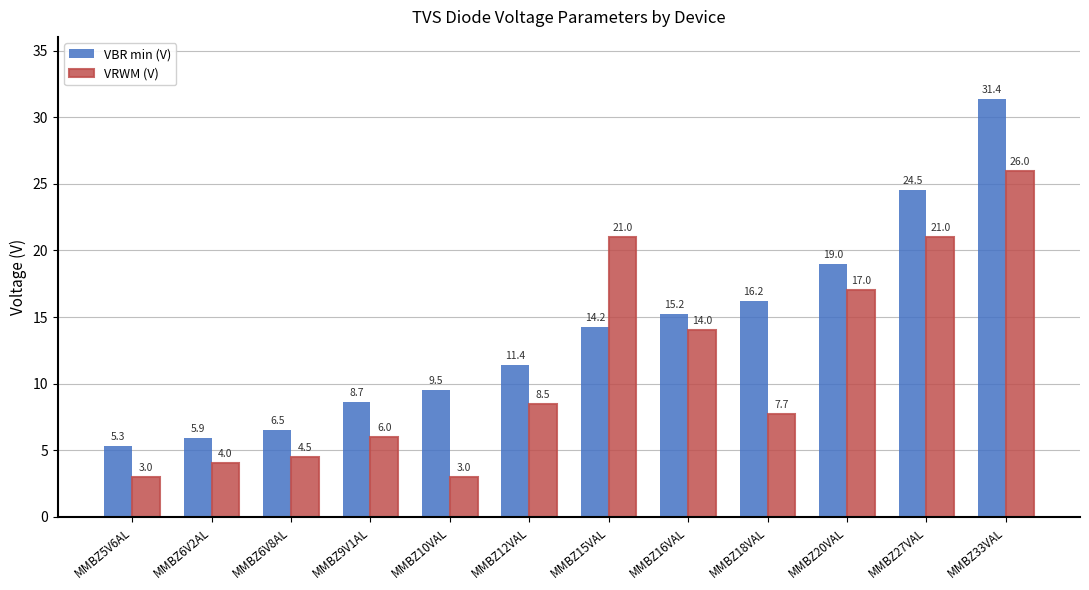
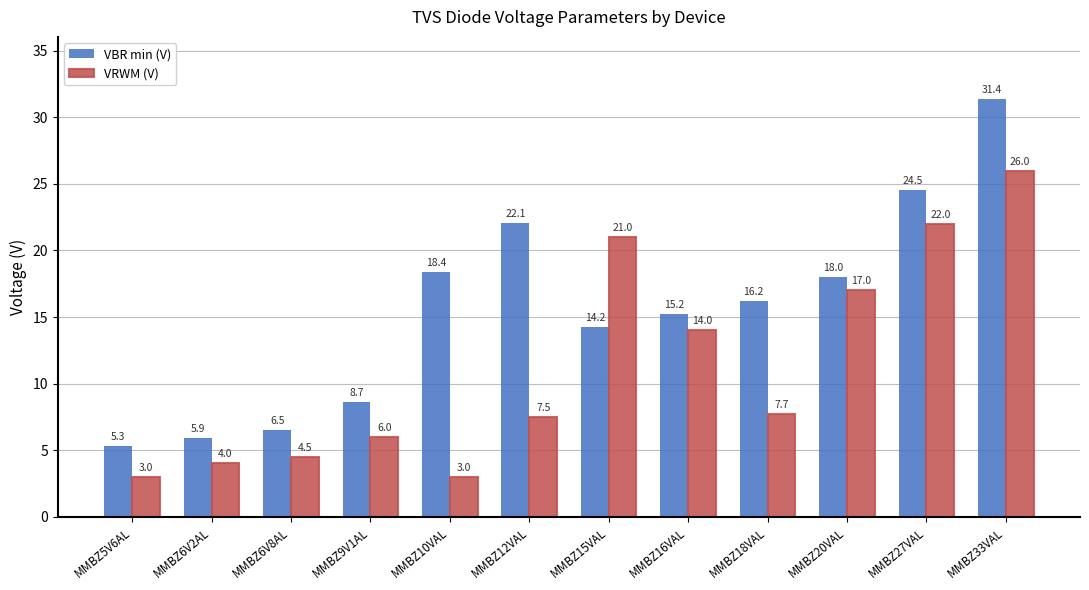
  {
    "VBR min (V)": {
      "MMBZ5V6AL": 5.3,
      "MMBZ6V2AL": 5.9,
      "MMBZ6V8AL": 6.5,
      "MMBZ9V1AL": 8.7,
-     "MMBZ10VAL": 9.5,
-     "MMBZ12VAL": 11.4,
+     "MMBZ10VAL": 18.4,
+     "MMBZ12VAL": 22.1,
      "MMBZ15VAL": 14.2,
      "MMBZ16VAL": 15.2,
      "MMBZ18VAL": 16.2,
-     "MMBZ20VAL": 19.0,
+     "MMBZ20VAL": 18.0,
      "MMBZ27VAL": 24.5,
      "MMBZ33VAL": 31.4
    },
    "VRWM (V)": {
      "MMBZ5V6AL": 3.0,
      "MMBZ6V2AL": 4.0,
      "MMBZ6V8AL": 4.5,
      "MMBZ9V1AL": 6.0,
      "MMBZ10VAL": 3.0,
-     "MMBZ12VAL": 8.5,
+     "MMBZ12VAL": 7.5,
      "MMBZ15VAL": 21.0,
      "MMBZ16VAL": 14.0,
      "MMBZ18VAL": 7.7,
      "MMBZ20VAL": 17.0,
-     "MMBZ27VAL": 21.0,
+     "MMBZ27VAL": 22.0,
      "MMBZ33VAL": 26.0
    }
  }
